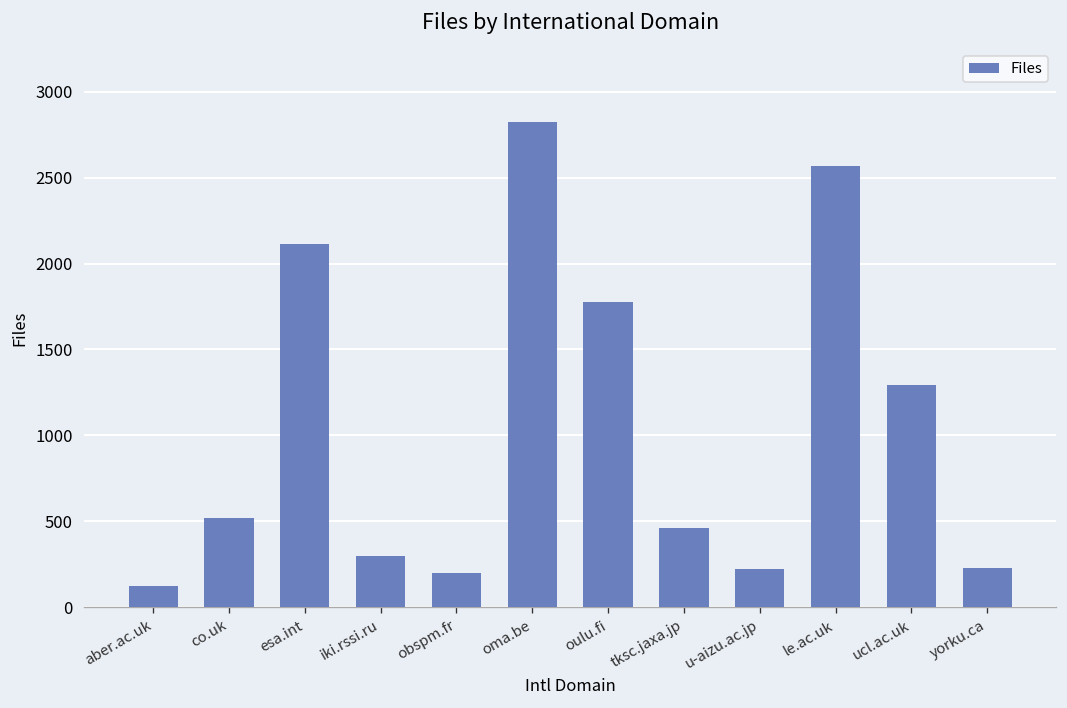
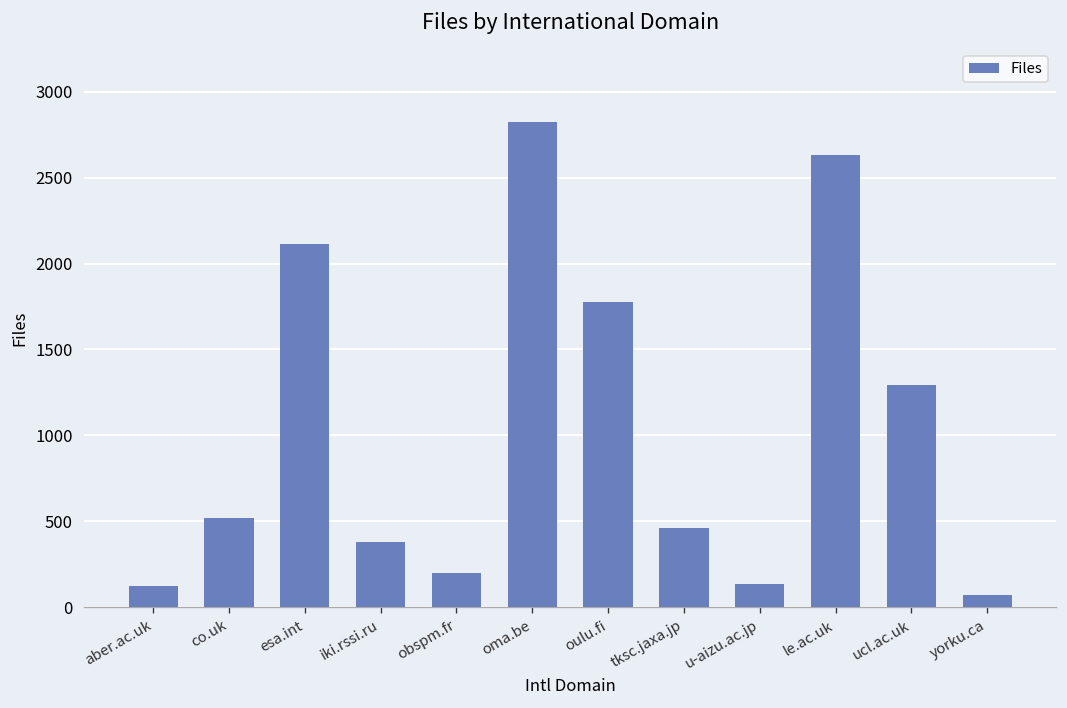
  {
    "aber.ac.uk": 130,
    "co.uk": 520,
    "esa.int": 2110,
-   "iki.rssi.ru": 300,
+   "iki.rssi.ru": 380,
    "obspm.fr": 200,
    "oma.be": 2830,
    "oulu.fi": 1780,
    "tksc.jaxa.jp": 460,
-   "u-aizu.ac.jp": 220,
-   "le.ac.uk": 2570,
+   "u-aizu.ac.jp": 130,
+   "le.ac.uk": 2630,
    "ucl.ac.uk": 1290,
-   "yorku.ca": 230
+   "yorku.ca": 70
  }
